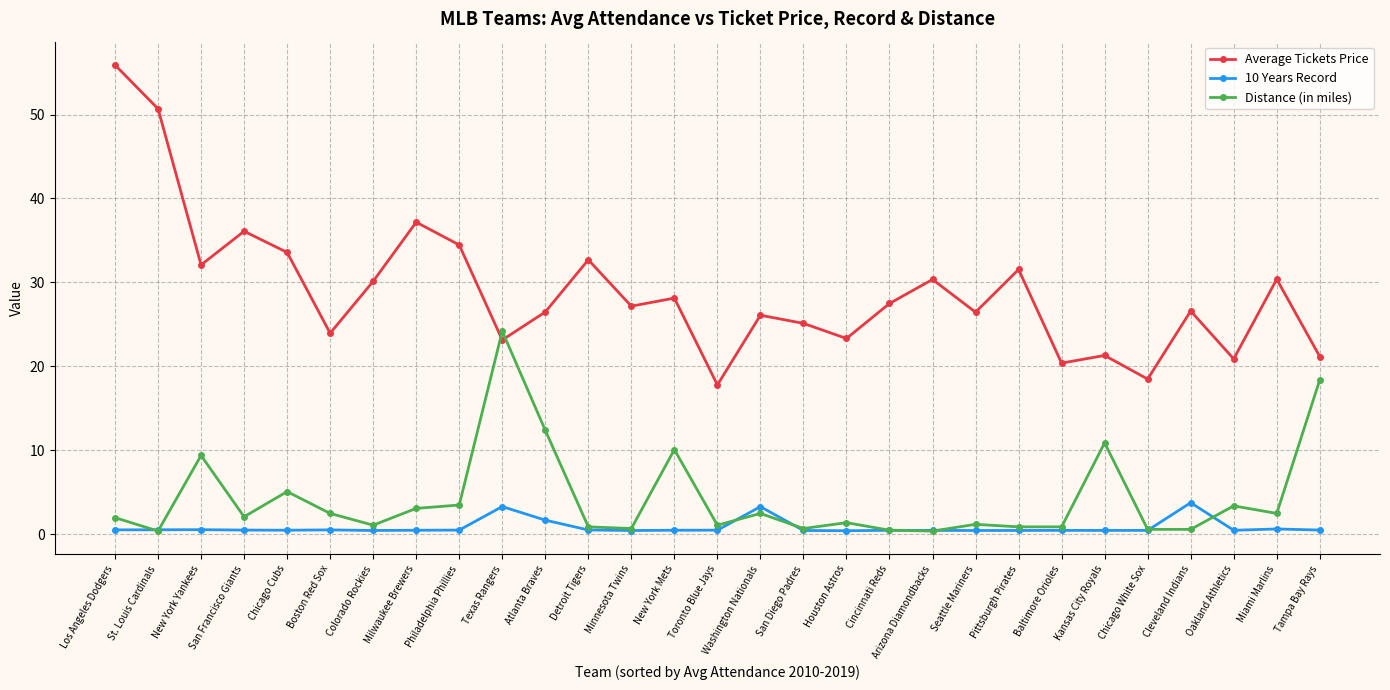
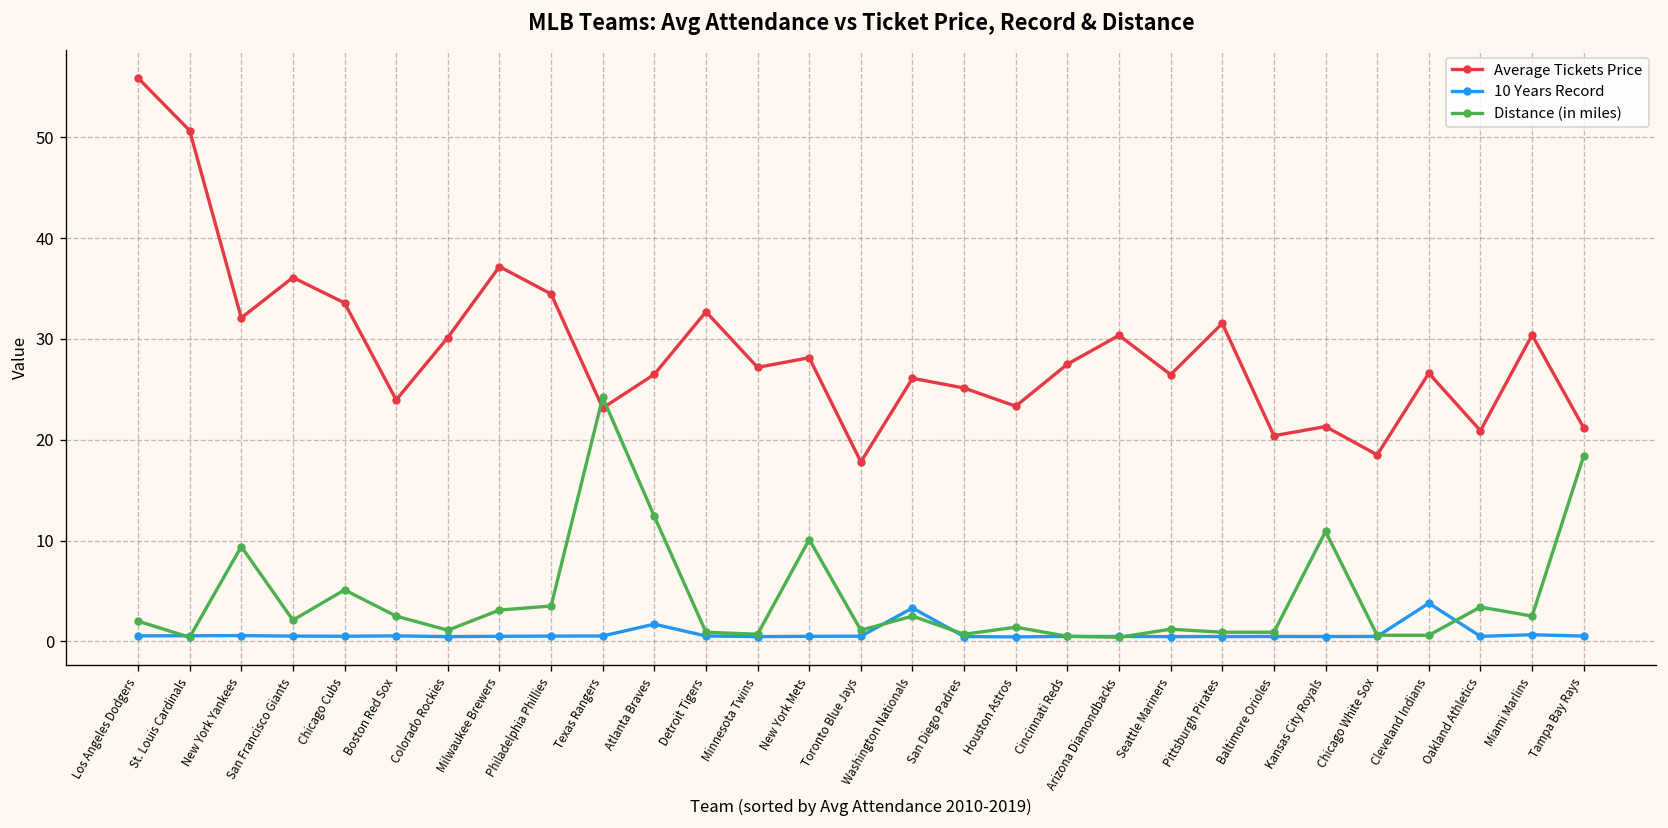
  {
    "Average Tickets Price": {
      "Los Angeles Dodgers": 56,
      "St. Louis Cardinals": 51,
      "New York Yankees": 32,
      "San Francisco Giants": 36,
      "Chicago Cubs": 34,
      "Boston Red Sox": 24,
      "Colorado Rockies": 30,
      "Milwaukee Brewers": 37,
      "Philadelphia Phillies": 34,
      "Texas Rangers": 23,
      "Atlanta Braves": 26,
      "Detroit Tigers": 33,
      "Minnesota Twins": 27,
      "New York Mets": 28,
      "Toronto Blue Jays": 18,
      "Washington Nationals": 26,
      "San Diego Padres": 25,
      "Houston Astros": 23,
      "Cincinnati Reds": 28,
      "Arizona Diamondbacks": 30,
      "Seattle Mariners": 26,
      "Pittsburgh Pirates": 32,
      "Baltimore Orioles": 20,
      "Kansas City Royals": 21,
      "Chicago White Sox": 19,
      "Cleveland Indians": 27,
      "Oakland Athletics": 21,
      "Miami Marlins": 30,
      "Tampa Bay Rays": 21
    },
    "10 Years Record": {
      "Los Angeles Dodgers": 1,
      "New York Yankees": 1,
      "San Francisco Giants": 1,
      "Chicago Cubs": 1,
      "Boston Red Sox": 1,
      "Colorado Rockies": 0,
      "Milwaukee Brewers": 0,
      "Philadelphia Phillies": 1,
-     "Texas Rangers": 3,
+     "Texas Rangers": 1,
      "Atlanta Braves": 2,
      "Detroit Tigers": 1,
      "New York Mets": 0,
      "Toronto Blue Jays": 1,
      "Washington Nationals": 3,
      "Houston Astros": 0,
      "Seattle Mariners": 0,
      "Pittsburgh Pirates": 0,
      "Baltimore Orioles": 0,
      "Kansas City Royals": 0,
      "Cleveland Indians": 4,
      "Oakland Athletics": 0,
      "Miami Marlins": 1,
      "Tampa Bay Rays": 1
    },
    "Distance (in miles)": {
      "Los Angeles Dodgers": 2,
      "New York Yankees": 9,
      "San Francisco Giants": 2,
      "Chicago Cubs": 5,
      "Boston Red Sox": 3,
      "Colorado Rockies": 1,
      "Milwaukee Brewers": 3,
      "Philadelphia Phillies": 4,
      "Texas Rangers": 24,
      "Atlanta Braves": 12,
      "Detroit Tigers": 1,
      "New York Mets": 10,
      "Toronto Blue Jays": 1,
      "Washington Nationals": 3,
      "Houston Astros": 1,
      "Seattle Mariners": 1,
      "Pittsburgh Pirates": 1,
      "Baltimore Orioles": 1,
      "Kansas City Royals": 11,
      "Cleveland Indians": 1,
      "Oakland Athletics": 3,
      "Miami Marlins": 3,
      "Tampa Bay Rays": 18
    }
  }
